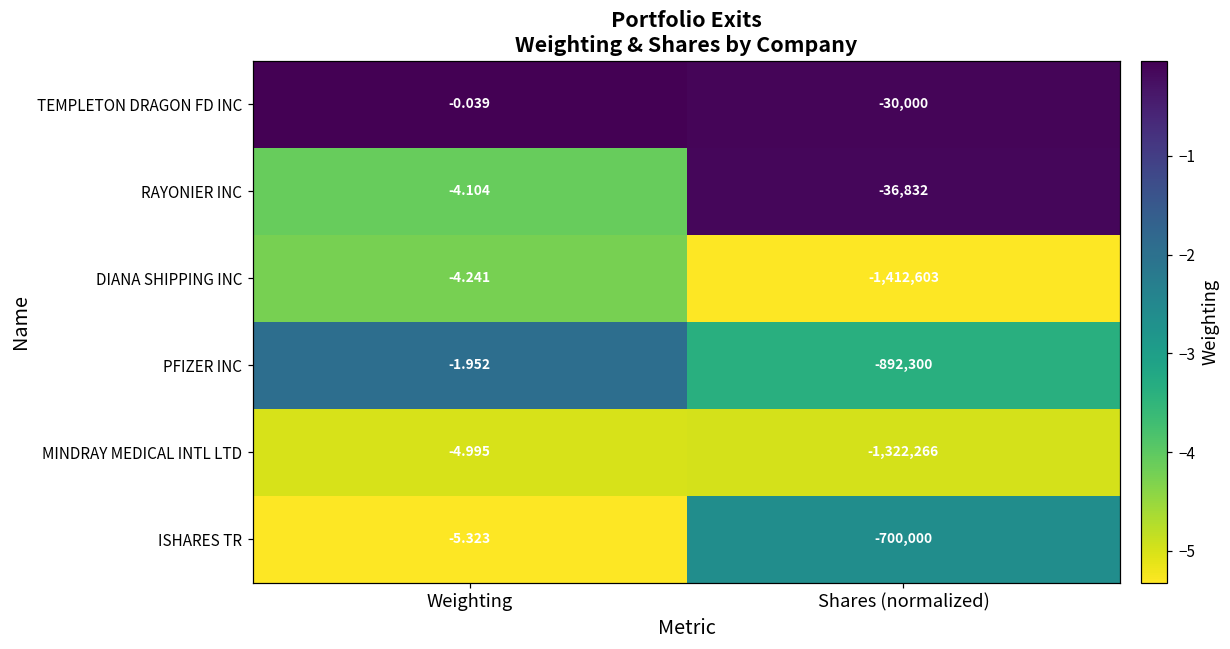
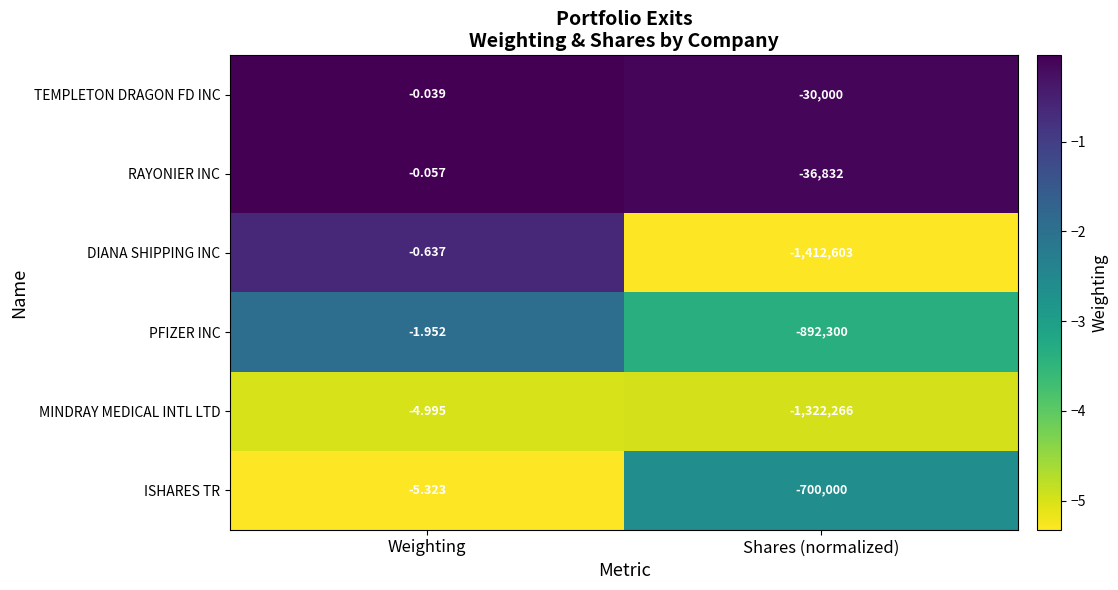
  {
    "TEMPLETON DRAGON FD INC": {
      "Weighting": "-0.039",
      "Shares (normalized)": "-30,000"
    },
    "RAYONIER INC": {
-     "Weighting": "-4.104",
+     "Weighting": "-0.057",
      "Shares (normalized)": "-36,832"
    },
    "DIANA SHIPPING INC": {
-     "Weighting": "-4.241",
+     "Weighting": "-0.637",
      "Shares (normalized)": "-1,412,603"
    },
    "PFIZER INC": {
      "Weighting": "-1.952",
      "Shares (normalized)": "-892,300"
    },
    "MINDRAY MEDICAL INTL LTD": {
      "Weighting": "-4.995",
      "Shares (normalized)": "-1,322,266"
    },
    "ISHARES TR": {
      "Weighting": "-5.323",
      "Shares (normalized)": "-700,000"
    }
  }
